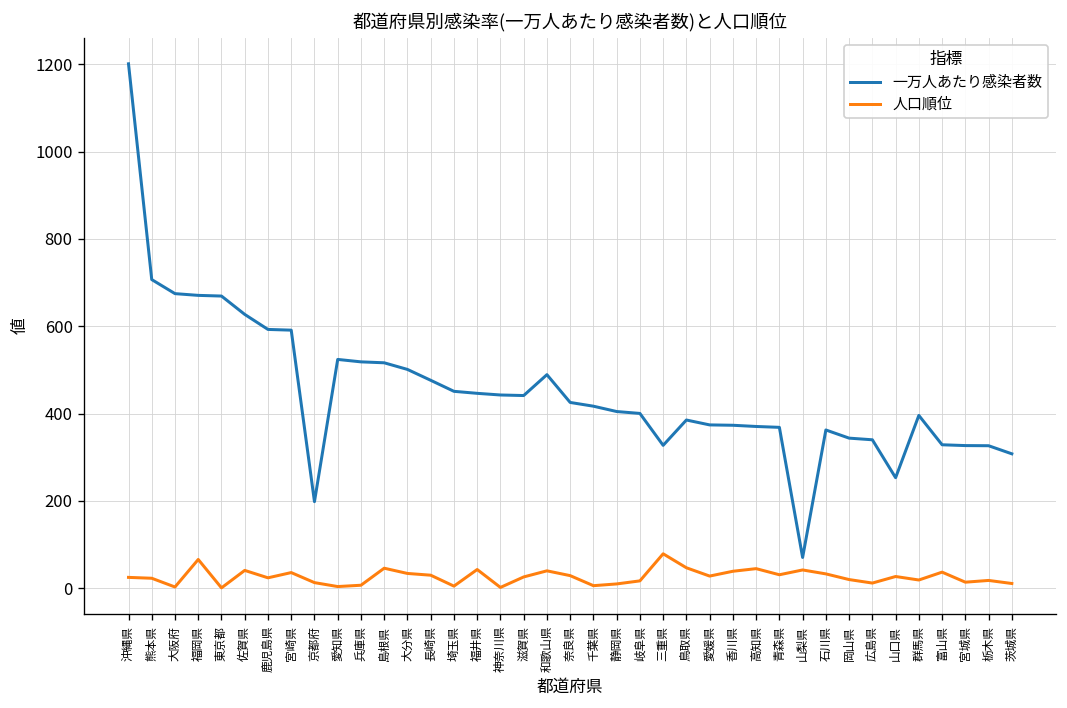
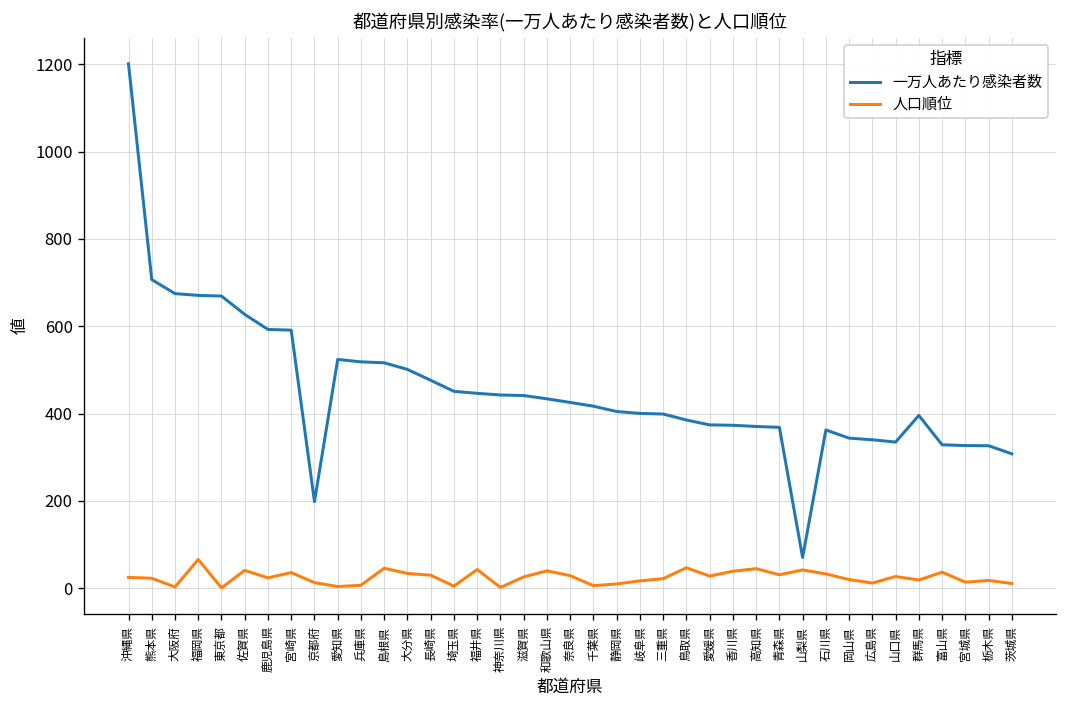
  {
    "一万人あたり感染者数": {
      "沖縄県": 1200,
      "熊本県": 710,
      "大阪府": 670,
      "福岡県": 670,
      "東京都": 670,
      "佐賀県": 630,
      "鹿児島県": 590,
      "宮崎県": 590,
      "京都府": 200,
      "愛知県": 520,
      "兵庫県": 520,
      "島根県": 520,
      "大分県": 500,
      "長崎県": 480,
      "埼玉県": 450,
      "福井県": 450,
      "神奈川県": 440,
      "滋賀県": 440,
-     "和歌山県": 490,
+     "和歌山県": 430,
      "奈良県": 430,
      "千葉県": 420,
      "静岡県": 400,
      "岐阜県": 400,
-     "三重県": 330,
+     "三重県": 400,
      "鳥取県": 390,
      "愛媛県": 370,
      "香川県": 370,
      "高知県": 370,
      "青森県": 370,
      "山梨県": 70,
      "石川県": 360,
      "岡山県": 340,
      "広島県": 340,
-     "山口県": 250,
+     "山口県": 330,
      "群馬県": 400,
      "富山県": 330,
      "宮城県": 330,
      "栃木県": 330,
      "茨城県": 310
    },
    "人口順位": {
      "沖縄県": 30,
      "熊本県": 20,
      "大阪府": 0,
      "福岡県": 70,
      "東京都": 0,
      "佐賀県": 40,
      "鹿児島県": 20,
      "宮崎県": 40,
      "京都府": 10,
      "愛知県": 0,
      "兵庫県": 10,
      "島根県": 50,
      "大分県": 30,
      "長崎県": 30,
      "埼玉県": 10,
      "福井県": 40,
      "神奈川県": 0,
      "滋賀県": 30,
      "和歌山県": 40,
      "奈良県": 30,
      "千葉県": 10,
      "静岡県": 10,
      "岐阜県": 20,
-     "三重県": 80,
+     "三重県": 20,
      "鳥取県": 50,
      "愛媛県": 30,
      "香川県": 40,
      "高知県": 50,
      "青森県": 30,
      "山梨県": 40,
      "石川県": 30,
      "岡山県": 20,
      "広島県": 10,
      "山口県": 30,
      "群馬県": 20,
      "富山県": 40,
      "宮城県": 10,
      "栃木県": 20,
      "茨城県": 10
    }
  }
